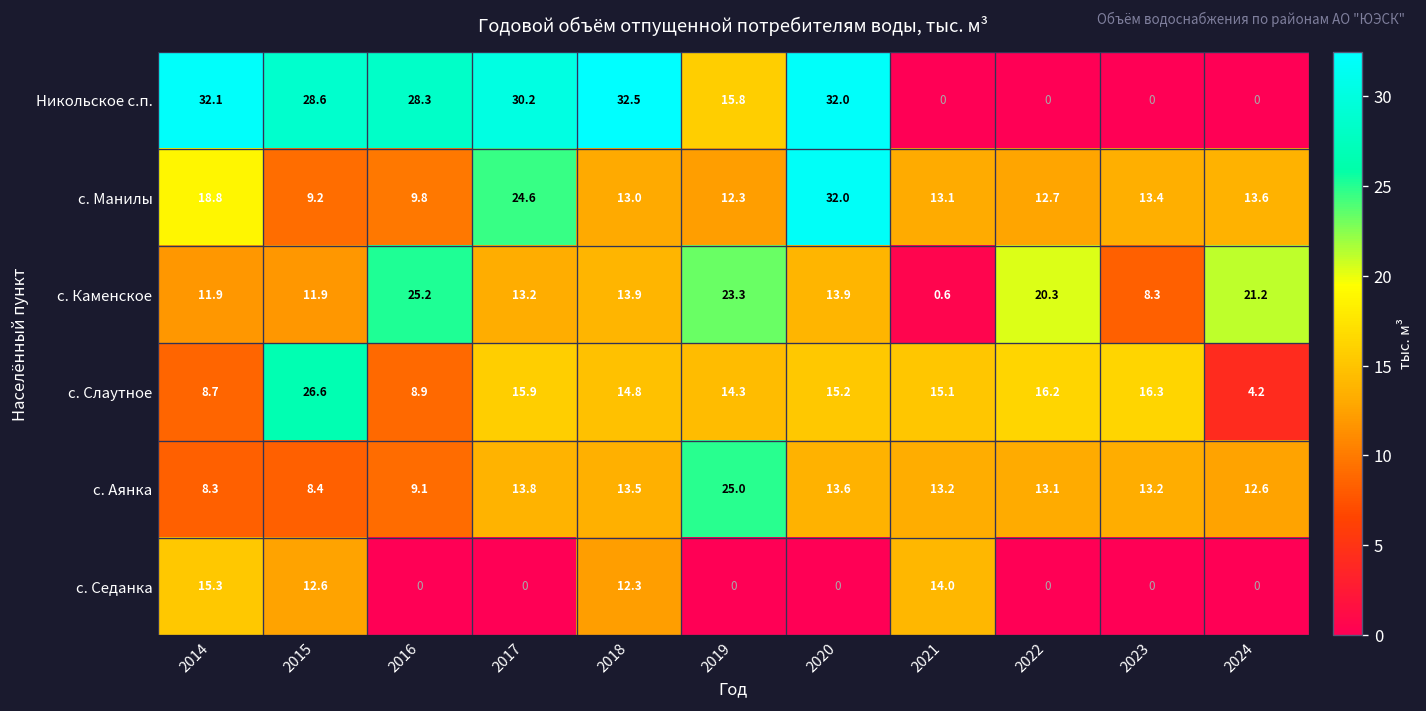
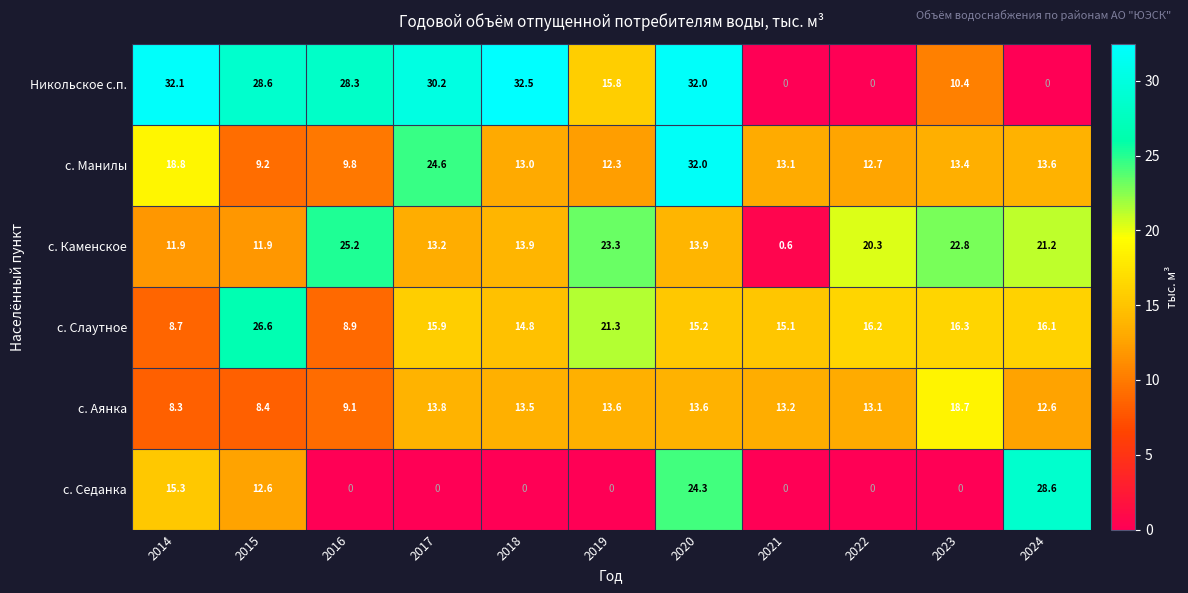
  {
    "Никольское с.п.": {
      "2014": 32.1,
      "2015": 28.6,
      "2016": 28.3,
      "2017": 30.2,
      "2018": 32.5,
      "2019": 15.8,
      "2020": 32.0,
      "2021": 0,
      "2022": 0,
-     "2023": 0,
+     "2023": 10.4,
      "2024": 0
    },
    "с. Манилы": {
      "2014": 18.8,
      "2015": 9.2,
      "2016": 9.8,
      "2017": 24.6,
      "2018": 13.0,
      "2019": 12.3,
      "2020": 32.0,
      "2021": 13.1,
      "2022": 12.7,
      "2023": 13.4,
      "2024": 13.6
    },
    "с. Каменское": {
      "2014": 11.9,
      "2015": 11.9,
      "2016": 25.2,
      "2017": 13.2,
      "2018": 13.9,
      "2019": 23.3,
      "2020": 13.9,
      "2021": 0.6,
      "2022": 20.3,
-     "2023": 8.3,
+     "2023": 22.8,
      "2024": 21.2
    },
    "с. Слаутное": {
      "2014": 8.7,
      "2015": 26.6,
      "2016": 8.9,
      "2017": 15.9,
      "2018": 14.8,
-     "2019": 14.3,
+     "2019": 21.3,
      "2020": 15.2,
      "2021": 15.1,
      "2022": 16.2,
      "2023": 16.3,
-     "2024": 4.2
+     "2024": 16.1
    },
    "с. Аянка": {
      "2014": 8.3,
      "2015": 8.4,
      "2016": 9.1,
      "2017": 13.8,
      "2018": 13.5,
-     "2019": 25.0,
+     "2019": 13.6,
      "2020": 13.6,
      "2021": 13.2,
      "2022": 13.1,
-     "2023": 13.2,
+     "2023": 18.7,
      "2024": 12.6
    },
    "с. Седанка": {
      "2014": 15.3,
      "2015": 12.6,
      "2016": 0,
      "2017": 0,
-     "2018": 12.3,
+     "2018": 0,
      "2019": 0,
-     "2020": 0,
-     "2021": 14.0,
+     "2020": 24.3,
+     "2021": 0,
      "2022": 0,
      "2023": 0,
-     "2024": 0
+     "2024": 28.6
    }
  }
